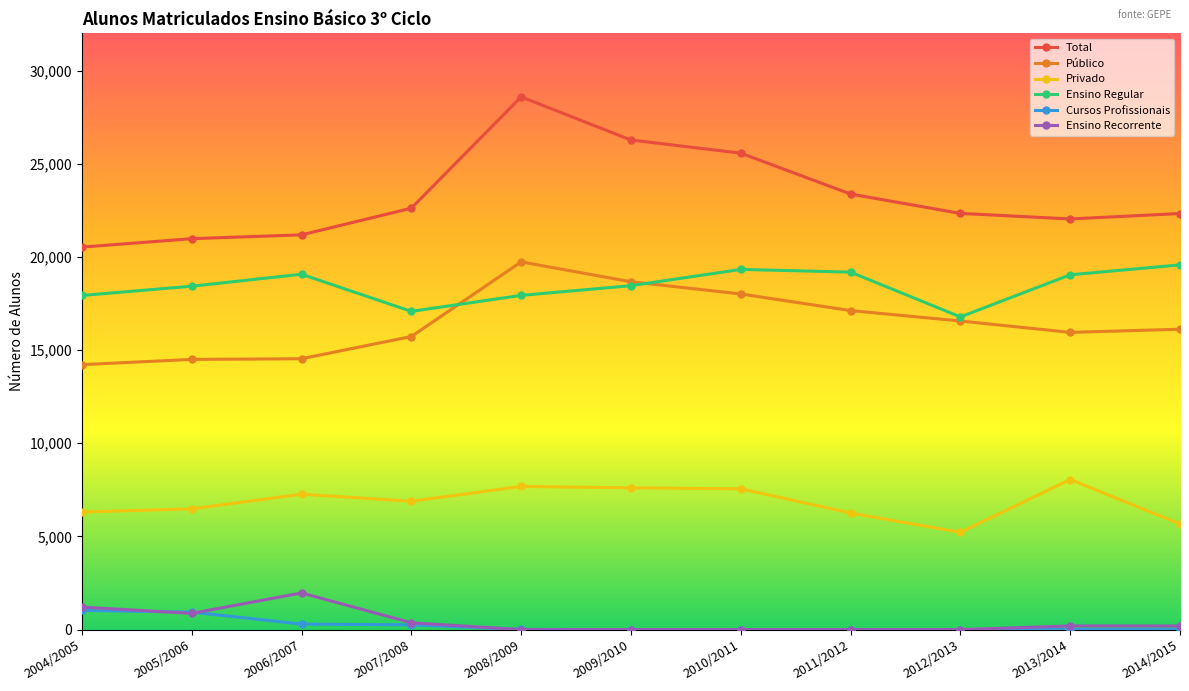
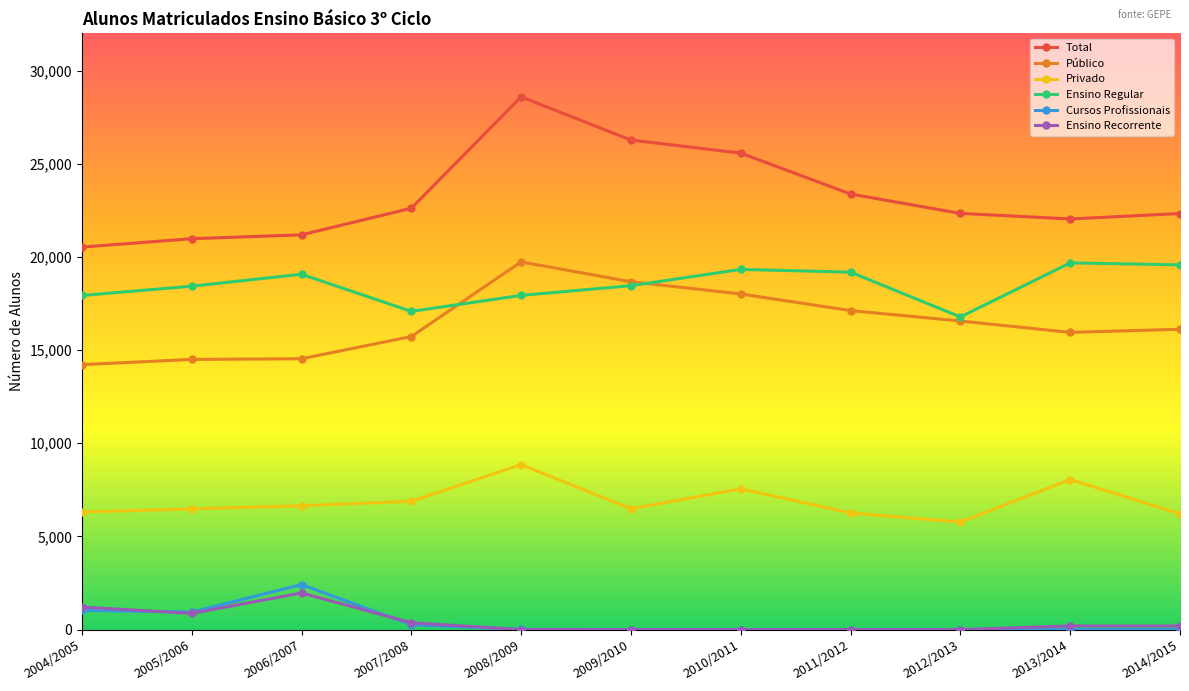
  {
    "Privado": {
      "2004/2005": "6,300",
      "2005/2006": "6,500",
-     "2006/2007": "7,300",
+     "2006/2007": "6,600",
      "2007/2008": "6,900",
-     "2008/2009": "7,700",
-     "2009/2010": "7,600",
+     "2008/2009": "8,900",
+     "2009/2010": "6,500",
      "2010/2011": "7,600",
      "2011/2012": "6,300",
-     "2012/2013": "5,200",
+     "2012/2013": "5,800",
      "2013/2014": "8,100",
-     "2014/2015": "5,700"
+     "2014/2015": "6,200"
    },
    "Ensino Regular": {
      "2004/2005": "17,900",
      "2005/2006": "18,400",
      "2006/2007": "19,100",
      "2007/2008": "17,100",
      "2008/2009": "17,900",
      "2009/2010": "18,500",
      "2010/2011": "19,300",
      "2011/2012": "19,200",
      "2012/2013": "16,800",
-     "2013/2014": "19,000",
+     "2013/2014": "19,700",
      "2014/2015": "19,600"
    },
    "Cursos Profissionais": {
      "2004/2005": "1,000",
-     "2006/2007": "300",
+     "2006/2007": "2,400",
      "2013/2014": "0",
      "2014/2015": "0"
    },
    "Ensino Recorrente": {
      "2004/2005": "1,200",
      "2006/2007": "2,000",
      "2013/2014": "200",
      "2014/2015": "200"
    }
  }
